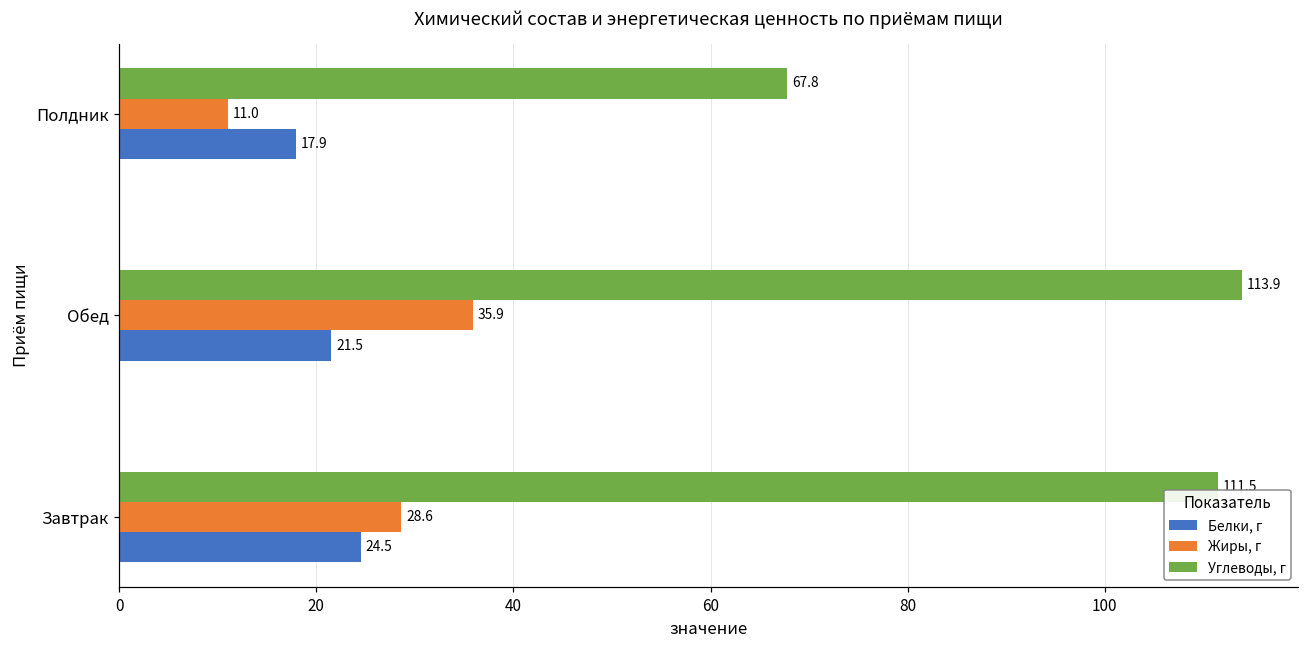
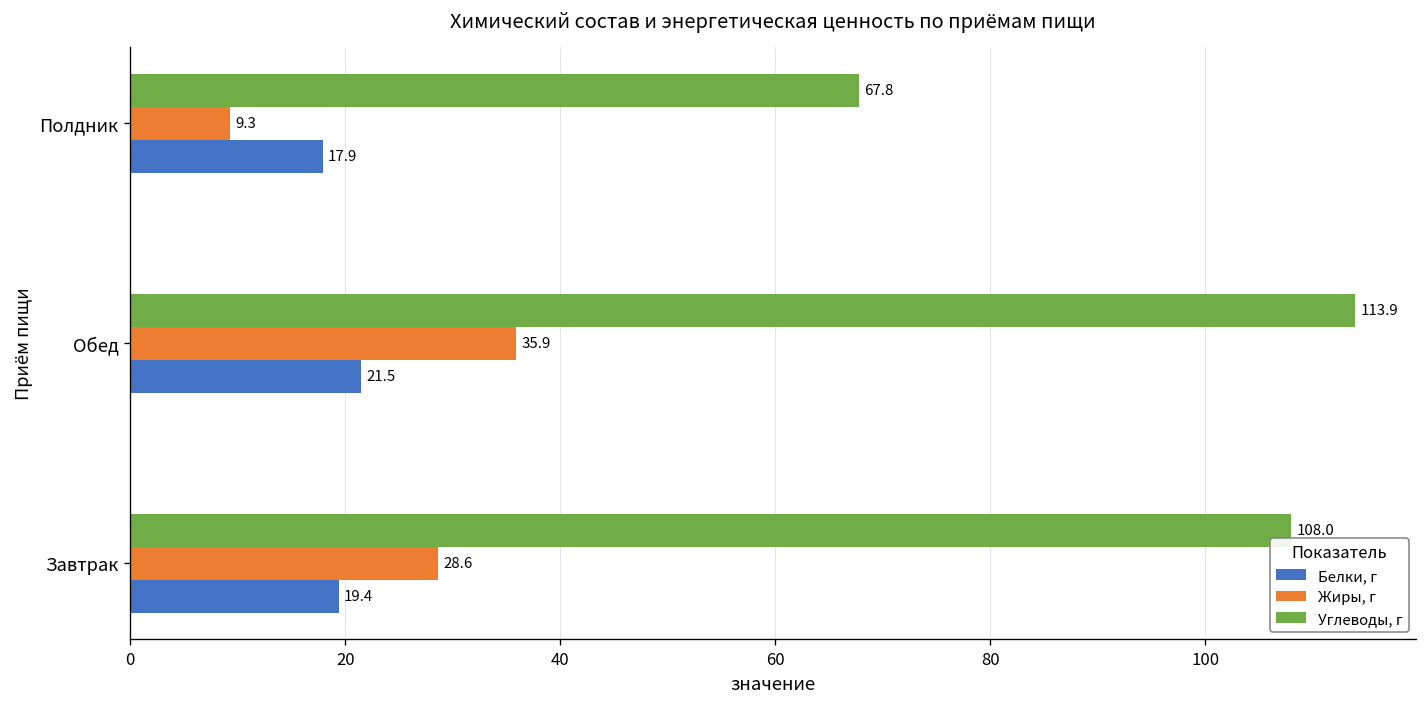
  {
    "Белки, г": {
      "Полдник": 17.9,
      "Обед": 21.5,
-     "Завтрак": 24.5
+     "Завтрак": 19.4
    },
    "Жиры, г": {
-     "Полдник": 11.0,
+     "Полдник": 9.3,
      "Обед": 35.9,
      "Завтрак": 28.6
    },
    "Углеводы, г": {
-     "Завтрак": 112
+     "Завтрак": 108
    }
  }
